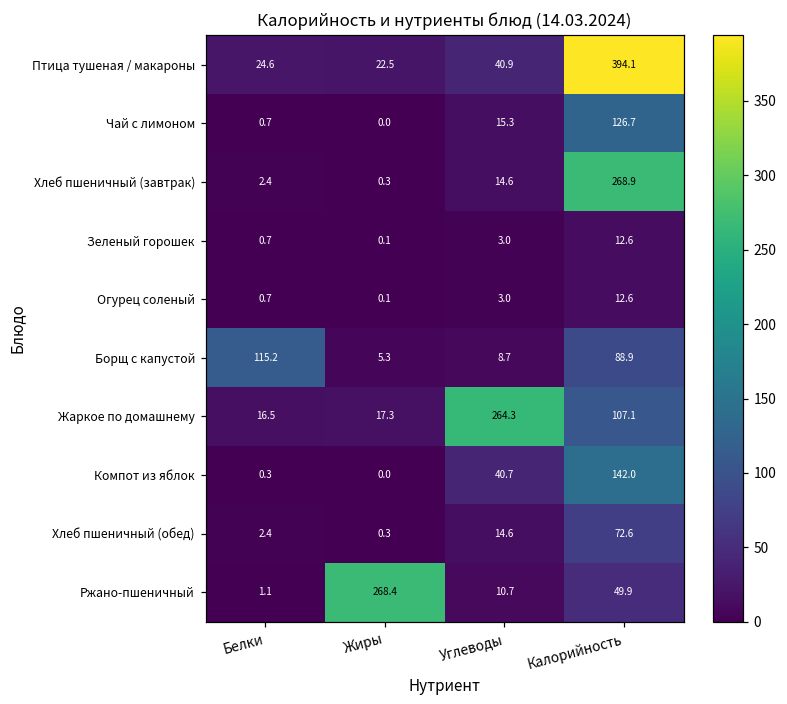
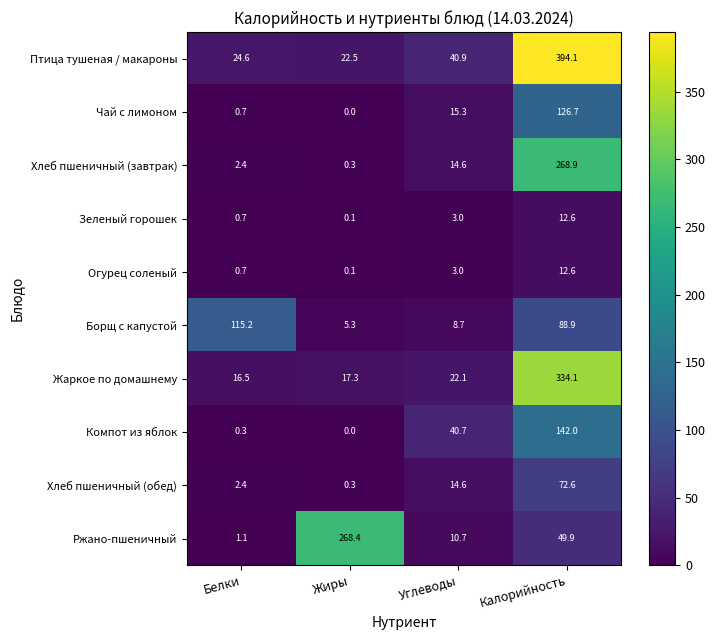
  {
    "Птица тушеная / макароны": {
      "Белки": 24.6,
      "Жиры": 22.5,
      "Углеводы": 40.9,
      "Калорийность": 394.1
    },
    "Чай с лимоном": {
      "Белки": 0.7,
      "Жиры": 0.0,
      "Углеводы": 15.3,
      "Калорийность": 126.7
    },
    "Хлеб пшеничный (завтрак)": {
      "Белки": 2.4,
      "Жиры": 0.3,
      "Углеводы": 14.6,
      "Калорийность": 268.9
    },
    "Зеленый горошек": {
      "Белки": 0.7,
      "Жиры": 0.1,
      "Углеводы": 3.0,
      "Калорийность": 12.6
    },
    "Огурец соленый": {
      "Белки": 0.7,
      "Жиры": 0.1,
      "Углеводы": 3.0,
      "Калорийность": 12.6
    },
    "Борщ с капустой": {
      "Белки": 115.2,
      "Жиры": 5.3,
      "Углеводы": 8.7,
      "Калорийность": 88.9
    },
    "Жаркое по домашнему": {
      "Белки": 16.5,
      "Жиры": 17.3,
-     "Углеводы": 264.3,
-     "Калорийность": 107.1
+     "Углеводы": 22.1,
+     "Калорийность": 334.1
    },
    "Компот из яблок": {
      "Белки": 0.3,
      "Жиры": 0.0,
      "Углеводы": 40.7,
      "Калорийность": 142.0
    },
    "Хлеб пшеничный (обед)": {
      "Белки": 2.4,
      "Жиры": 0.3,
      "Углеводы": 14.6,
      "Калорийность": 72.6
    },
    "Ржано-пшеничный": {
      "Белки": 1.1,
      "Жиры": 268.4,
      "Углеводы": 10.7,
      "Калорийность": 49.9
    }
  }
